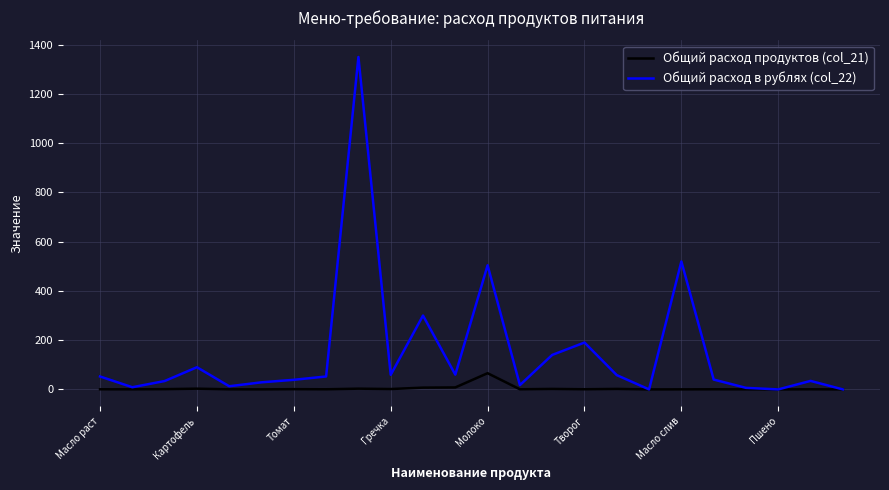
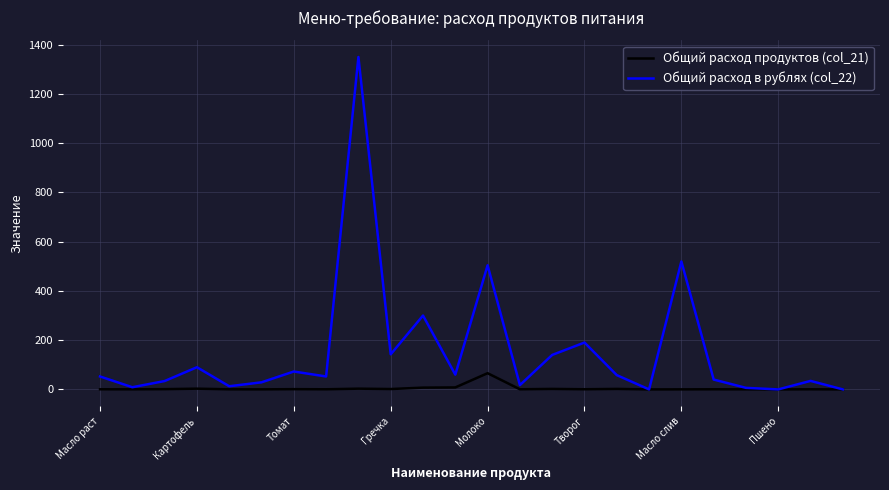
  {
    "Общий расход продуктов (col_21)": {
      "Масло раст": 0,
      "Картофель": 0,
      "Томат": 0,
      "Гречка": 0,
      "Молоко": 70,
      "Творог": 0,
      "Масло слив": 0
    },
    "Общий расход в рублях (col_22)": {
      "Масло раст": 50,
      "Картофель": 90,
-     "Томат": 40,
-     "Гречка": 60,
+     "Томат": 70,
+     "Гречка": 140,
      "Молоко": 500,
      "Творог": 190,
      "Масло слив": 520
    }
  }
